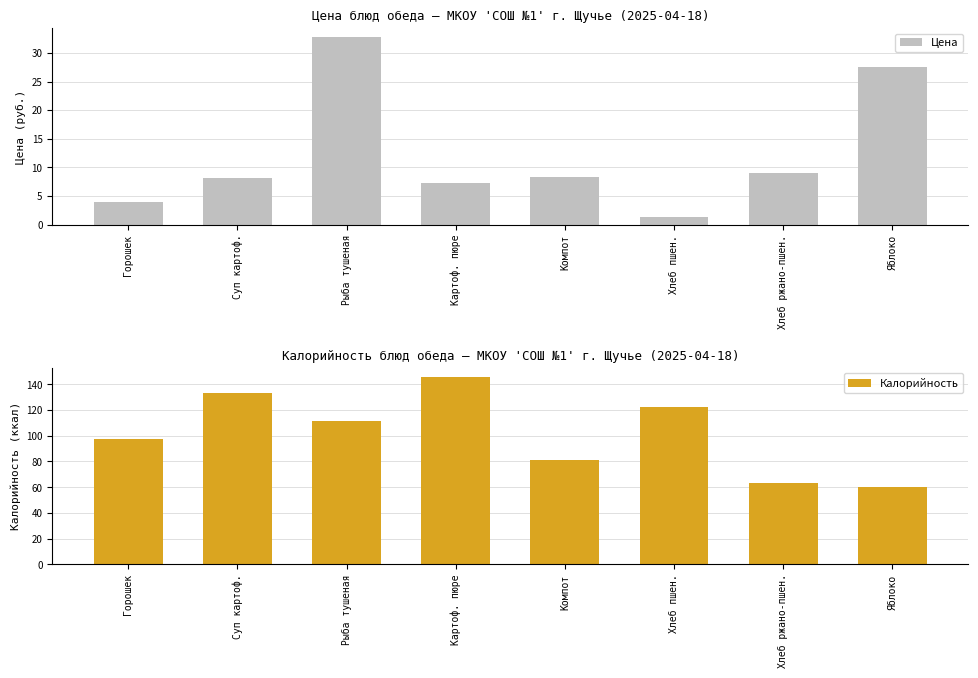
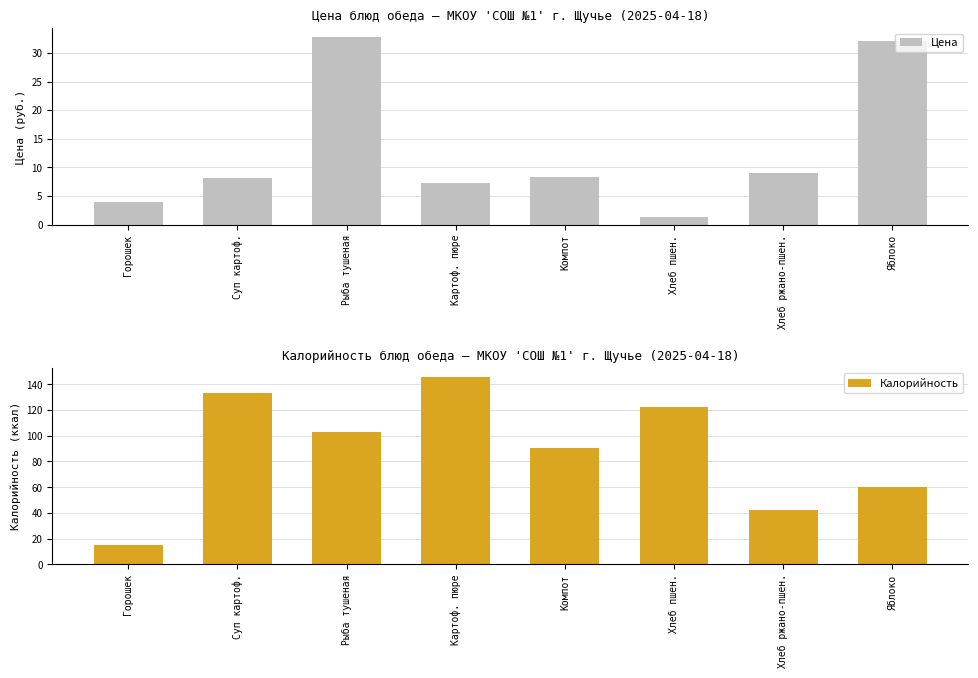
  {
    "Цена блюд обеда — МКОУ 'СОШ №1' г. Щучье (2025-04-18)": {
      "Горошек": 4,
      "Суп картоф.": 8,
      "Рыба тушеная": 33,
      "Картоф. пюре": 7,
      "Компот": 8,
      "Хлеб пшен.": 1,
      "Хлеб ржано-пшен.": 9,
-     "Яблоко": 28
+     "Яблоко": 32
    },
    "Калорийность блюд обеда — МКОУ 'СОШ №1' г. Щучье (2025-04-18)": {
-     "Горошек": 98,
+     "Горошек": 15,
      "Суп картоф.": 133,
-     "Рыба тушеная": 112,
+     "Рыба тушеная": 103,
      "Картоф. пюре": 146,
-     "Компот": 81,
+     "Компот": 90,
      "Хлеб пшен.": 122,
-     "Хлеб ржано-пшен.": 63,
+     "Хлеб ржано-пшен.": 42,
      "Яблоко": 60
    }
  }
